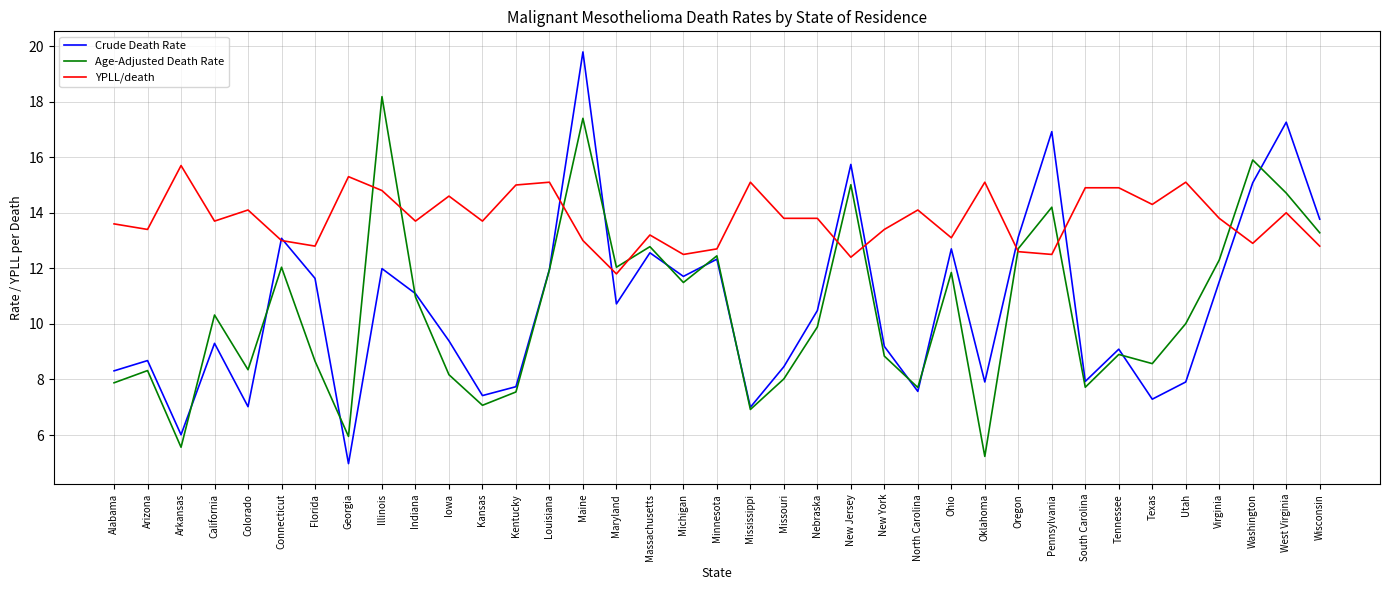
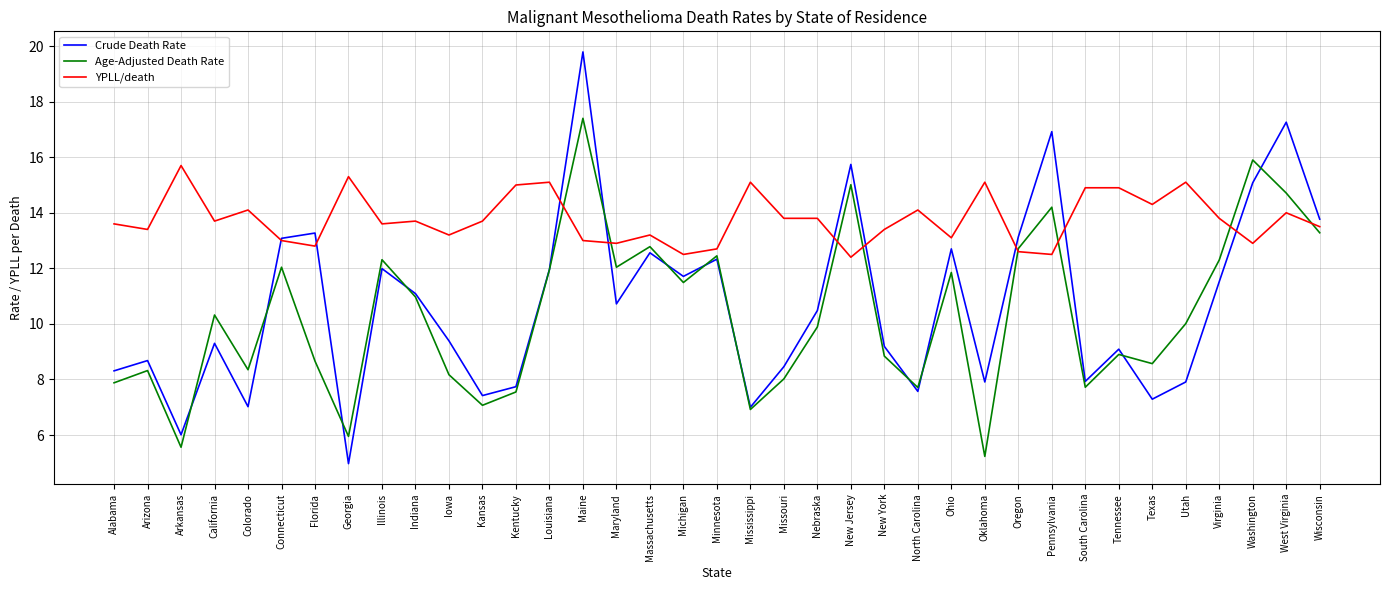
  {
    "Crude Death Rate": {
      "Alabama": 8.3,
      "Arizona": 8.7,
      "Arkansas": 6.0,
      "California": 9.3,
      "Colorado": 7.0,
-     "Florida": 11.6,
+     "Florida": 13.3,
      "Georgia": 5.0,
      "Illinois": 12.0,
      "Indiana": 11.1,
      "Iowa": 9.4,
      "Kansas": 7.4,
      "Kentucky": 7.7,
      "Maine": 19.8,
      "Maryland": 10.7,
      "Massachusetts": 12.6,
      "Michigan": 11.7,
      "Minnesota": 12.3,
      "Missouri": 8.5,
      "Nebraska": 10.5,
      "New Jersey": 15.7,
      "New York": 9.2,
      "North Carolina": 7.6,
      "Ohio": 12.7,
      "Oklahoma": 7.9,
      "Oregon": 13.1,
      "Pennsylvania": 16.9,
      "South Carolina": 7.9,
      "Tennessee": 9.1,
      "Texas": 7.3,
      "Utah": 7.9,
      "Virginia": 11.5,
      "Washington": 15.1,
      "West Virginia": 17.3,
      "Wisconsin": 13.8
    },
    "Age-Adjusted Death Rate": {
      "Alabama": 7.9,
      "Arizona": 8.3,
      "Arkansas": 5.6,
      "California": 10.3,
      "Colorado": 8.4,
      "Connecticut": 12.0,
      "Florida": 8.7,
      "Georgia": 6.0,
-     "Illinois": 18.2,
+     "Illinois": 12.3,
      "Indiana": 11.0,
      "Iowa": 8.2,
      "Kansas": 7.1,
      "Kentucky": 7.6,
      "Maine": 17.4,
      "Maryland": 12.0,
      "Massachusetts": 12.8,
      "Michigan": 11.5,
      "Minnesota": 12.5,
      "Missouri": 8.0,
      "Nebraska": 9.9,
      "New Jersey": 15.0,
      "New York": 8.8,
      "North Carolina": 7.7,
      "Ohio": 11.9,
      "Oklahoma": 5.2,
      "Oregon": 12.7,
      "Pennsylvania": 14.2,
      "South Carolina": 7.7,
      "Tennessee": 8.9,
      "Texas": 8.6,
      "Utah": 10.0,
      "Virginia": 12.3,
      "Washington": 15.9,
      "West Virginia": 14.7,
      "Wisconsin": 13.3
    },
    "YPLL/death": {
      "Alabama": 13.6,
      "Arizona": 13.4,
      "Arkansas": 15.7,
      "California": 13.7,
      "Colorado": 14.1,
      "Florida": 12.8,
      "Georgia": 15.3,
-     "Illinois": 14.8,
+     "Illinois": 13.6,
      "Indiana": 13.7,
-     "Iowa": 14.6,
+     "Iowa": 13.2,
      "Kansas": 13.7,
      "Kentucky": 15.0,
      "Louisiana": 15.1,
      "Maine": 13.0,
-     "Maryland": 11.8,
+     "Maryland": 12.9,
      "Massachusetts": 13.2,
      "Michigan": 12.5,
      "Minnesota": 12.7,
      "Mississippi": 15.1,
      "Missouri": 13.8,
      "Nebraska": 13.8,
      "New Jersey": 12.4,
      "New York": 13.4,
      "North Carolina": 14.1,
      "Ohio": 13.1,
      "Oklahoma": 15.1,
      "Oregon": 12.6,
      "Pennsylvania": 12.5,
      "South Carolina": 14.9,
      "Tennessee": 14.9,
      "Texas": 14.3,
      "Utah": 15.1,
      "Virginia": 13.8,
      "Washington": 12.9,
      "West Virginia": 14.0,
-     "Wisconsin": 12.8
+     "Wisconsin": 13.5
    }
  }
